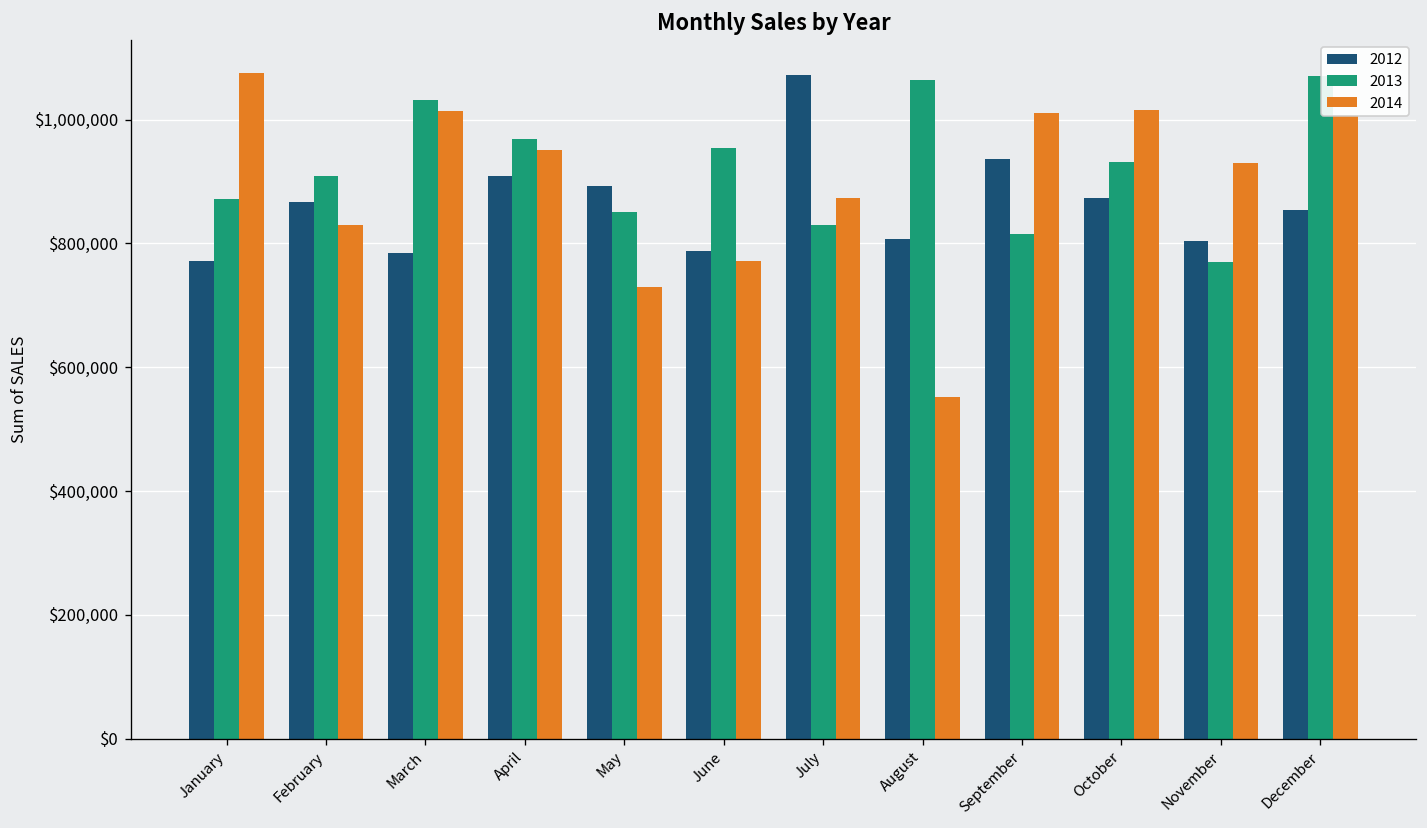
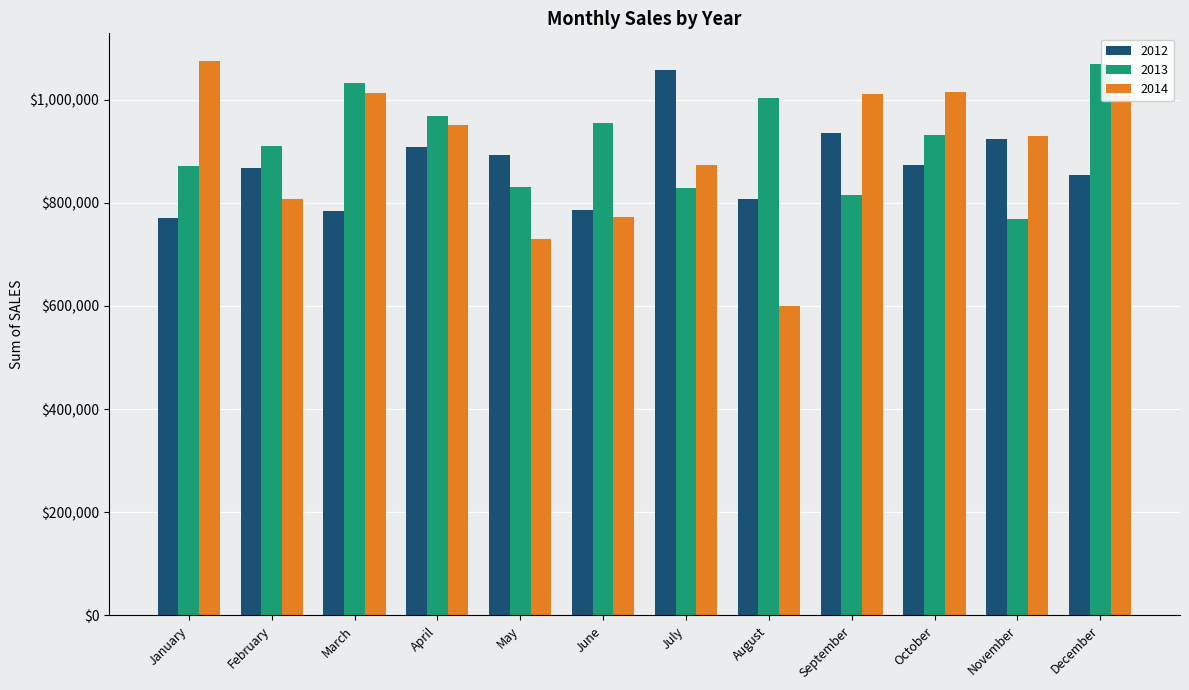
  {
    "2012": {
      "January": "$770,000",
      "February": "$870,000",
      "March": "$780,000",
      "April": "$910,000",
      "May": "$890,000",
      "June": "$790,000",
-     "July": "$1,070,000",
+     "July": "$1,060,000",
      "August": "$810,000",
      "September": "$940,000",
      "October": "$870,000",
-     "November": "$800,000",
+     "November": "$920,000",
      "December": "$850,000"
    },
    "2013": {
      "January": "$870,000",
      "February": "$910,000",
      "March": "$1,030,000",
      "April": "$970,000",
-     "May": "$850,000",
+     "May": "$830,000",
      "June": "$950,000",
      "July": "$830,000",
-     "August": "$1,060,000",
+     "August": "$1,000,000",
      "September": "$810,000",
      "October": "$930,000",
      "November": "$770,000",
      "December": "$1,070,000"
    },
    "2014": {
      "January": "$1,070,000",
-     "February": "$830,000",
+     "February": "$810,000",
      "March": "$1,010,000",
      "April": "$950,000",
      "May": "$730,000",
      "June": "$770,000",
      "July": "$870,000",
-     "August": "$550,000",
+     "August": "$600,000",
      "September": "$1,010,000",
      "October": "$1,020,000",
      "November": "$930,000"
    }
  }
